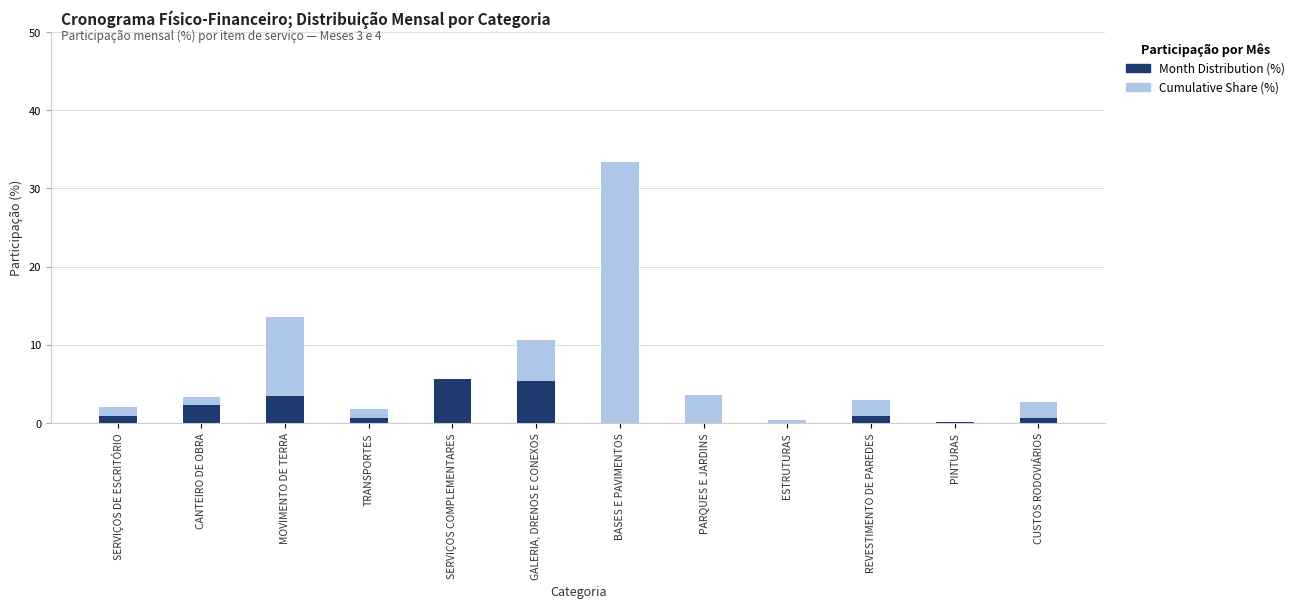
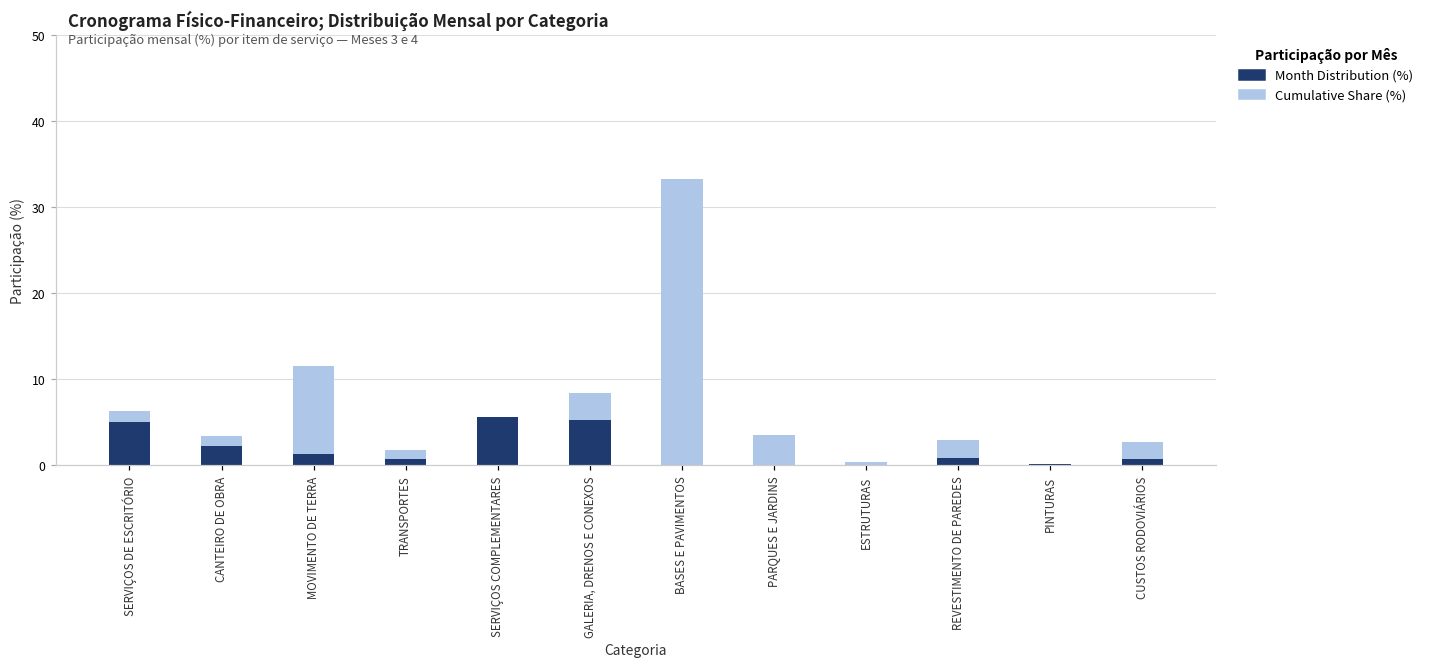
  {
    "Month Distribution (%)": {
-     "SERVIÇOS DE ESCRITÓRIO": 1,
+     "SERVIÇOS DE ESCRITÓRIO": 5,
      "CANTEIRO DE OBRA": 2,
-     "MOVIMENTO DE TERRA": 3,
+     "MOVIMENTO DE TERRA": 1,
      "TRANSPORTES": 1,
      "SERVIÇOS COMPLEMENTARES": 6,
      "GALERIA, DRENOS E CONEXOS": 5,
      "BASES E PAVIMENTOS": 0,
      "PARQUES E JARDINS": 0,
      "ESTRUTURAS": 0,
      "REVESTIMENTO DE PAREDES": 1,
      "CUSTOS RODOVIÁRIOS": 1
    },
    "Cumulative Share (%)": {
      "SERVIÇOS DE ESCRITÓRIO": 1,
      "CANTEIRO DE OBRA": 1,
      "MOVIMENTO DE TERRA": 10,
      "TRANSPORTES": 1,
      "SERVIÇOS COMPLEMENTARES": 0,
-     "GALERIA, DRENOS E CONEXOS": 5,
+     "GALERIA, DRENOS E CONEXOS": 3,
      "BASES E PAVIMENTOS": 33,
      "PARQUES E JARDINS": 4,
      "ESTRUTURAS": 0,
      "REVESTIMENTO DE PAREDES": 2,
      "PINTURAS": 0,
      "CUSTOS RODOVIÁRIOS": 2
    }
  }
